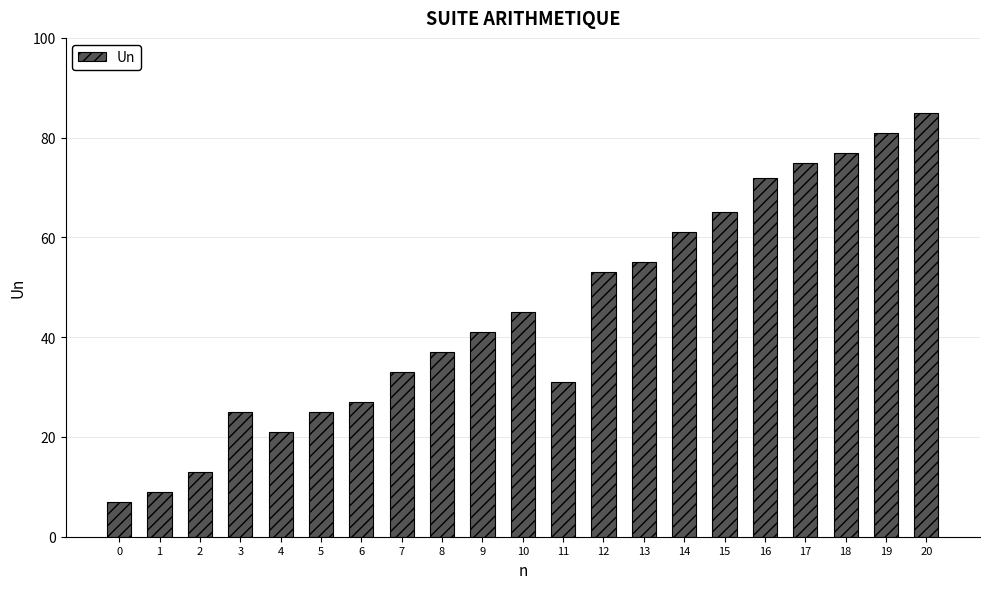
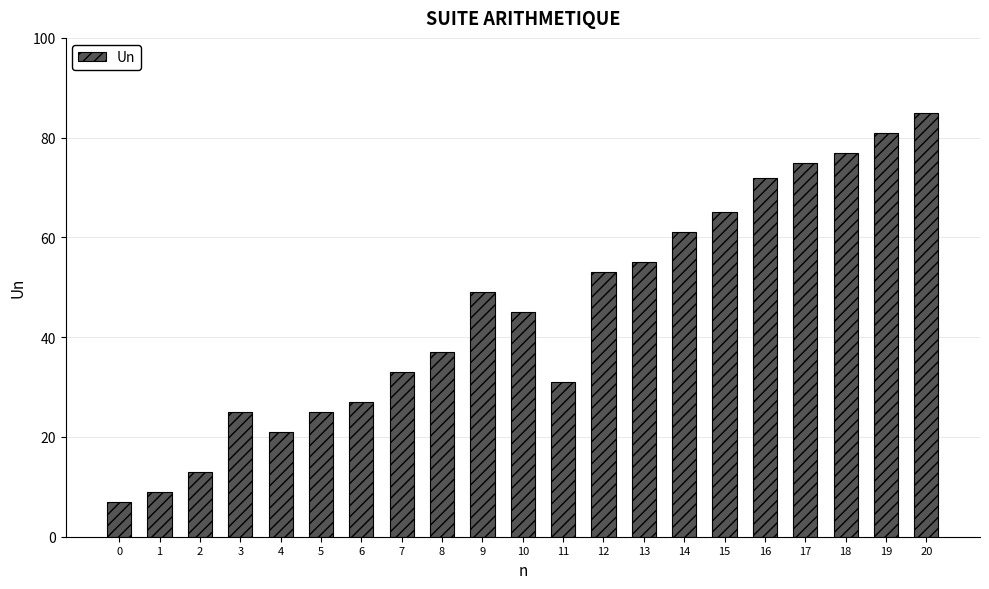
  {
    "0": 7,
    "1": 9,
    "2": 13,
    "3": 25,
    "4": 21,
    "5": 25,
    "6": 27,
    "7": 33,
    "8": 37,
-   "9": 41,
+   "9": 49,
    "10": 45,
    "11": 31,
    "12": 53,
    "13": 55,
    "14": 61,
    "15": 65,
    "16": 72,
    "17": 75,
    "18": 77,
    "19": 81,
    "20": 85
  }
